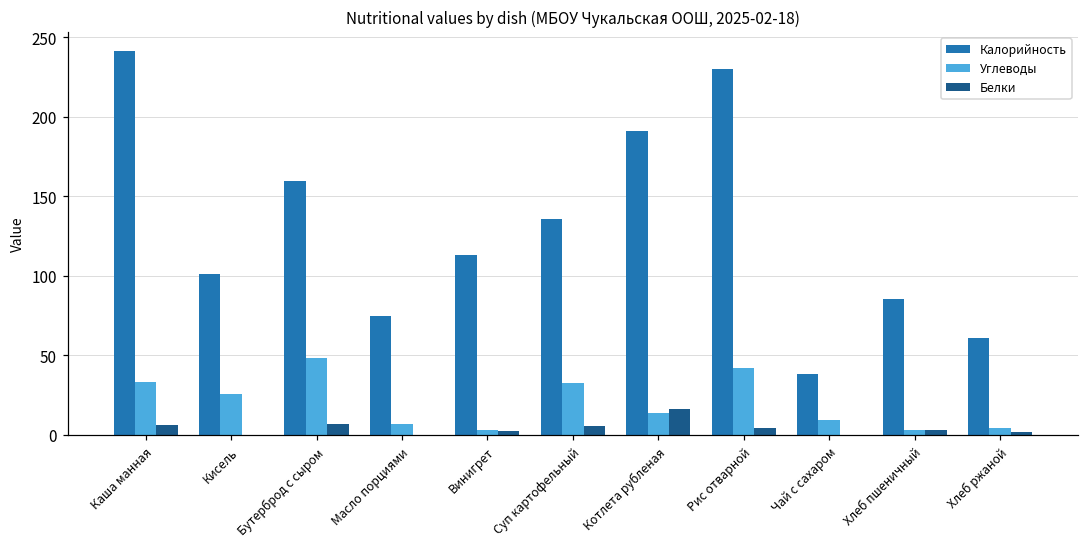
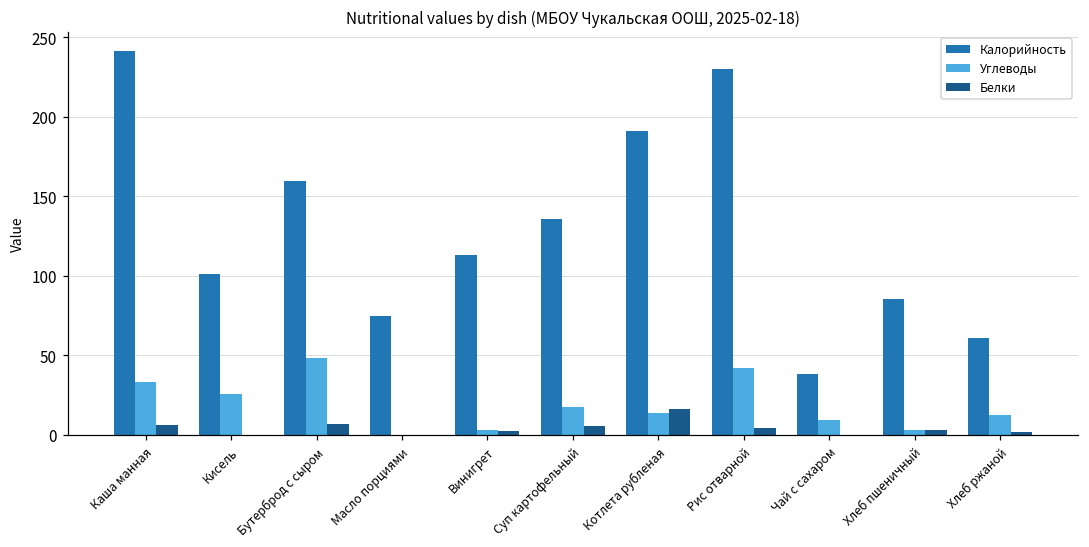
  {
    "Углеводы": {
      "Каша манная": 33,
      "Кисель": 26,
      "Бутерброд с сыром": 48,
-     "Масло порциями": 7,
+     "Масло порциями": 0,
      "Винигрет": 3,
-     "Суп картофельный": 33,
+     "Суп картофельный": 17,
      "Котлета рубленая": 14,
      "Рис отварной": 42,
      "Чай с сахаром": 10,
      "Хлеб пшеничный": 3,
-     "Хлеб ржаной": 4
+     "Хлеб ржаной": 13
    }
  }
